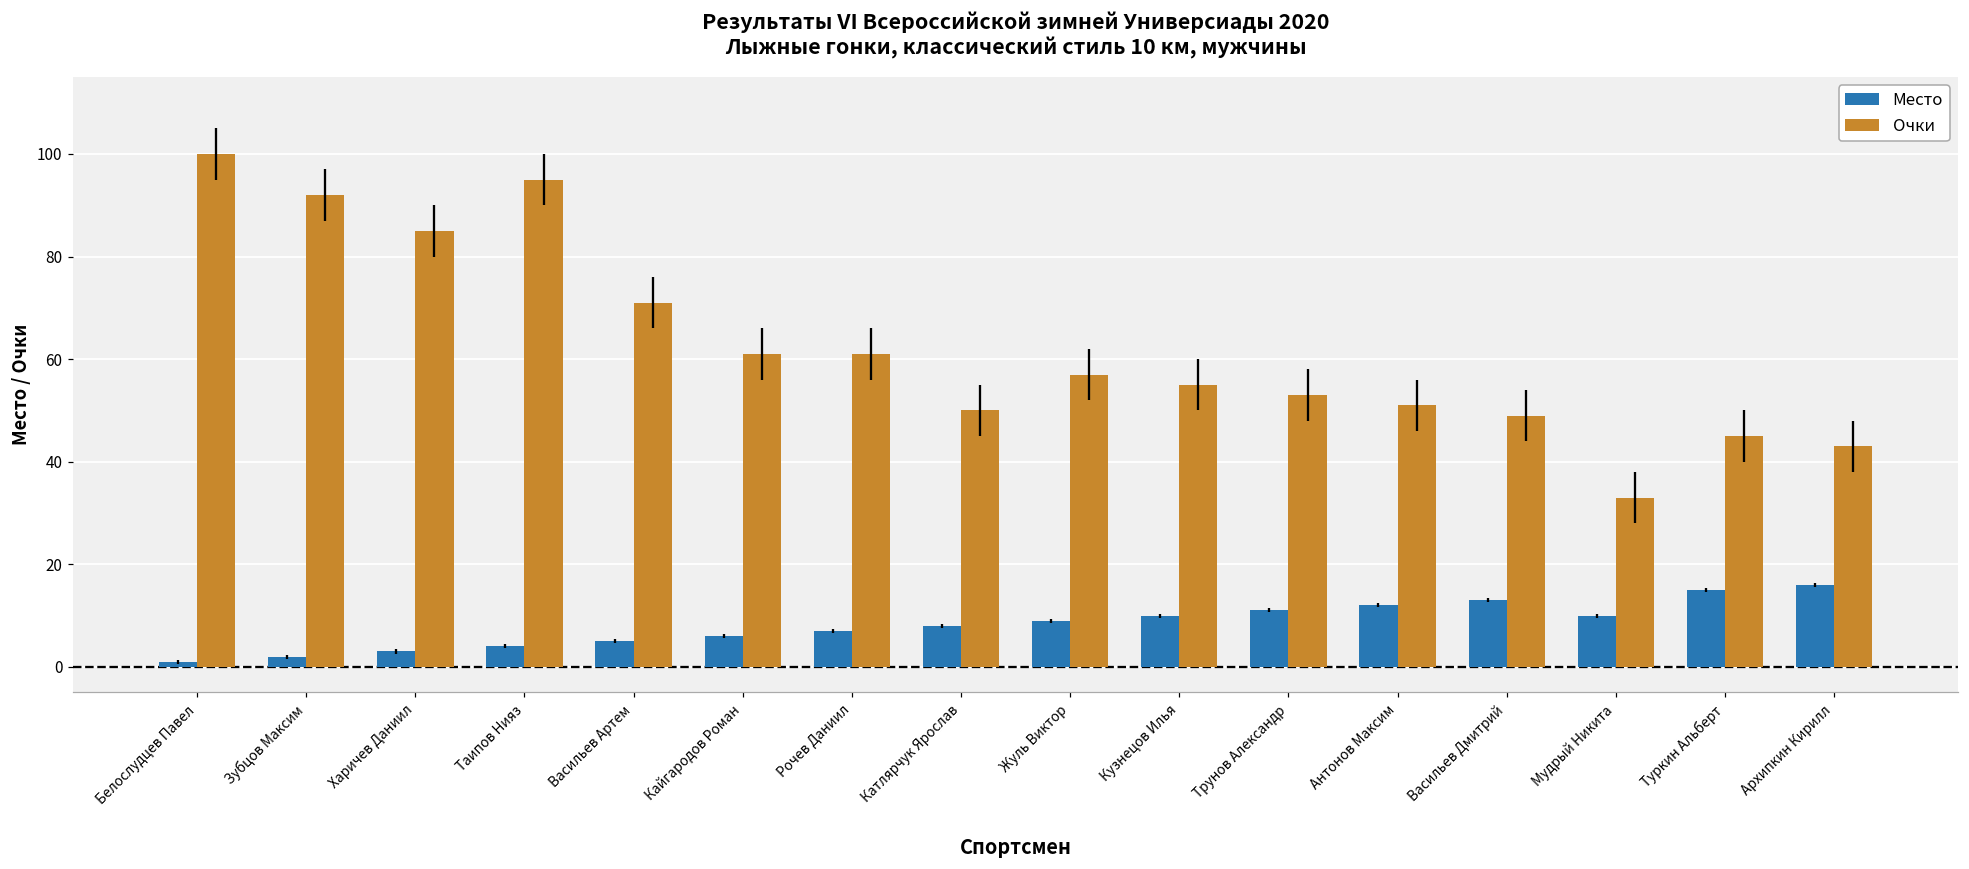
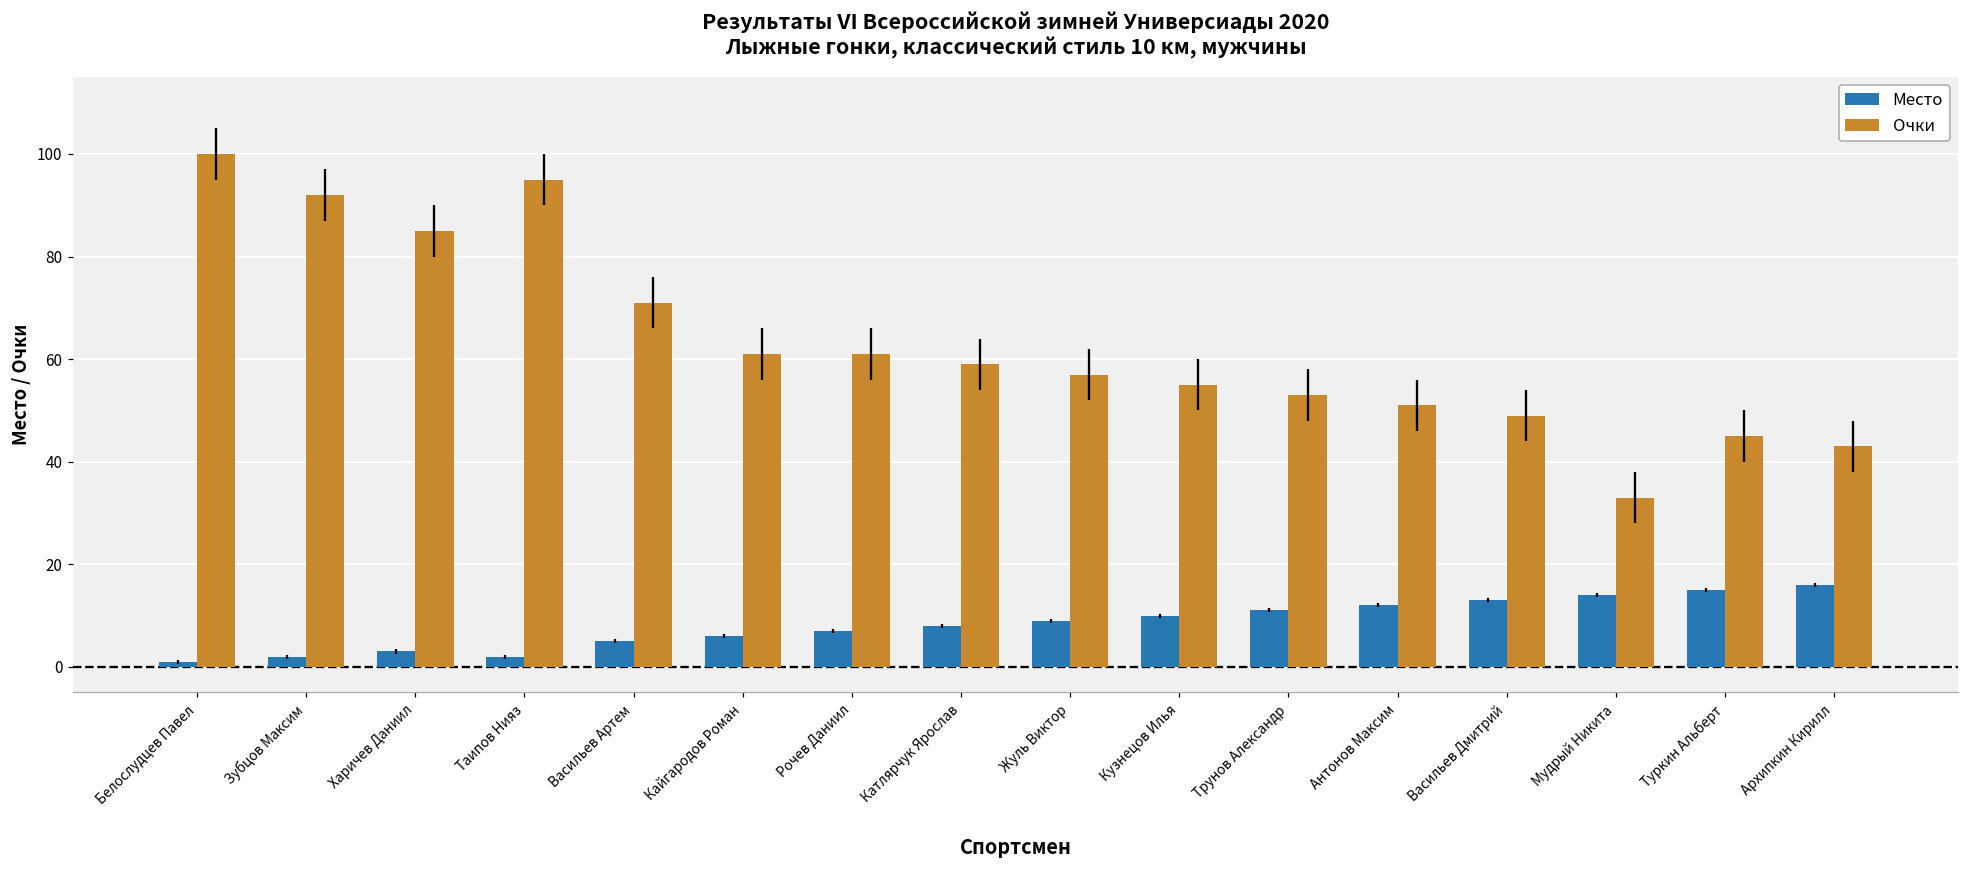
  {
    "Место": {
      "Белослудцев Павел": 1,
      "Зубцов Максим": 2,
      "Харичев Даниил": 3,
-     "Таипов Нияз": 4,
+     "Таипов Нияз": 2,
      "Васильев Артем": 5,
      "Кайгародов Роман": 6,
      "Рочев Даниил": 7,
      "Катлярчук Ярослав": 8,
      "Жуль Виктор": 9,
      "Кузнецов Илья": 10,
      "Трунов Александр": 11,
      "Антонов Максим": 12,
      "Васильев Дмитрий": 13,
-     "Мудрый Никита": 10,
+     "Мудрый Никита": 14,
      "Туркин Альберт": 15,
      "Архипкин Кирилл": 16
    },
    "Очки": {
      "Белослудцев Павел": 100,
      "Зубцов Максим": 92,
      "Харичев Даниил": 85,
      "Таипов Нияз": 95,
      "Васильев Артем": 71,
      "Кайгародов Роман": 61,
      "Рочев Даниил": 61,
-     "Катлярчук Ярослав": 50,
+     "Катлярчук Ярослав": 59,
      "Жуль Виктор": 57,
      "Кузнецов Илья": 55,
      "Трунов Александр": 53,
      "Антонов Максим": 51,
      "Васильев Дмитрий": 49,
      "Мудрый Никита": 33,
      "Туркин Альберт": 45,
      "Архипкин Кирилл": 43
    }
  }
